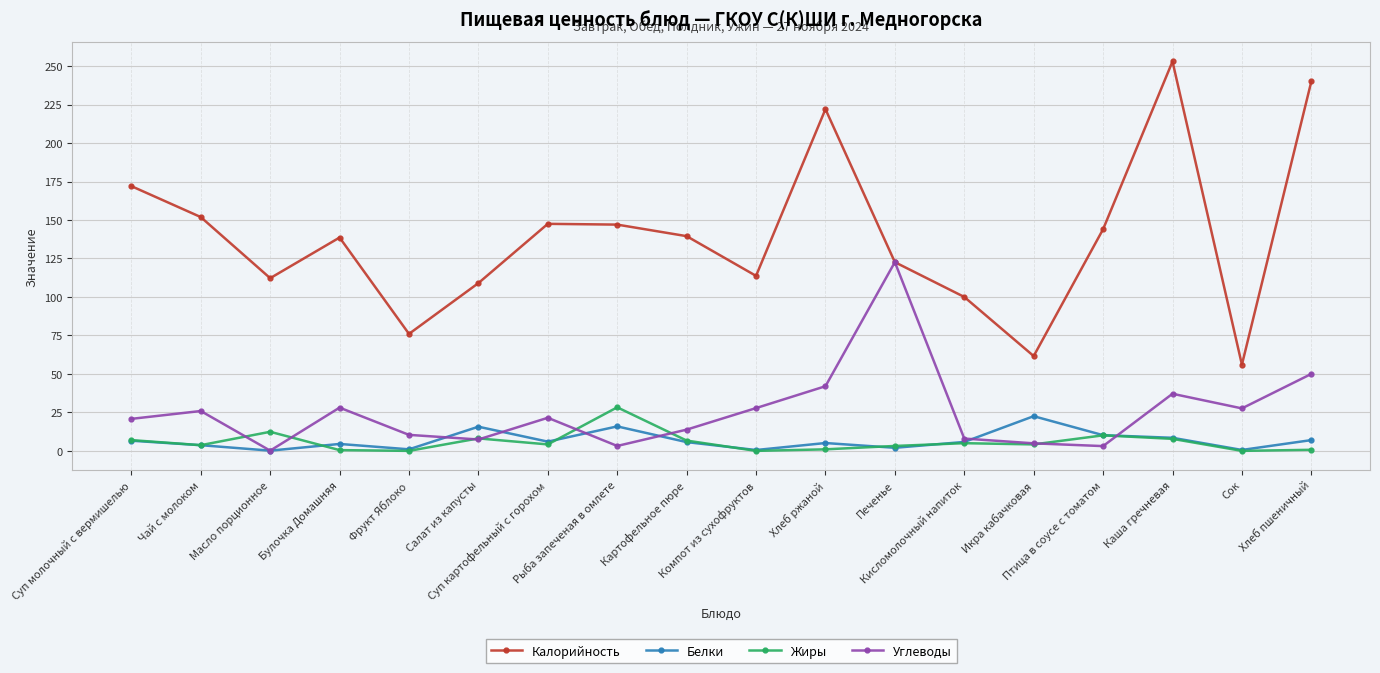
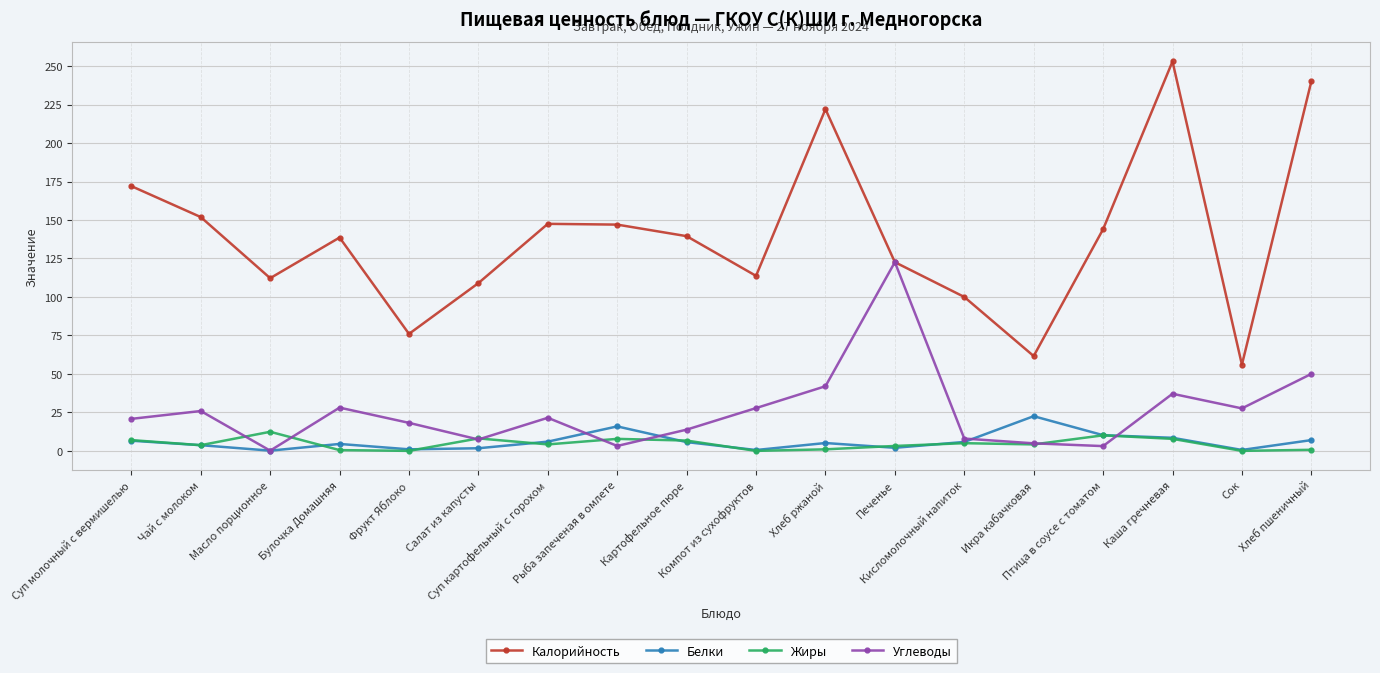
  {
    "Калорийность": {
      "Суп молочный с вермишелью": 172,
      "Чай с молоком": 152,
      "Масло порционное": 112,
      "Булочка Домашняя": 139,
      "Фрукт Яблоко": 76,
      "Салат из капусты": 109,
      "Суп картофельный с горохом": 148,
      "Рыба запеченая в омлете": 147,
      "Картофельное пюре": 140,
      "Компот из сухофруктов": 114,
      "Хлеб ржаной": 222,
      "Кисломолочный напиток": 100,
      "Икра кабачковая": 62,
      "Птица в соусе с томатом": 144,
      "Каша гречневая": 253,
      "Сок": 56,
      "Хлеб пшеничный": 240
    },
    "Белки": {
      "Булочка Домашняя": 5,
-     "Салат из капусты": 16,
+     "Салат из капусты": 2,
      "Суп картофельный с горохом": 6,
      "Рыба запеченая в омлете": 16,
      "Хлеб ржаной": 5,
      "Икра кабачковая": 23,
      "Хлеб пшеничный": 7
    },
    "Жиры": {
      "Масло порционное": 12,
      "Булочка Домашняя": 1,
      "Суп картофельный с горохом": 4,
-     "Рыба запеченая в омлете": 28,
+     "Рыба запеченая в омлете": 8,
      "Хлеб ржаной": 1,
      "Хлеб пшеничный": 1
    },
    "Углеводы": {
      "Суп молочный с вермишелью": 21,
      "Чай с молоком": 26,
      "Булочка Домашняя": 28,
-     "Фрукт Яблоко": 10,
+     "Фрукт Яблоко": 18,
      "Суп картофельный с горохом": 22,
      "Рыба запеченая в омлете": 3,
      "Картофельное пюре": 14,
      "Компот из сухофруктов": 28,
      "Хлеб ржаной": 42,
      "Кисломолочный напиток": 8,
      "Птица в соусе с томатом": 3,
      "Каша гречневая": 37,
      "Сок": 28,
      "Хлеб пшеничный": 50
    }
  }
